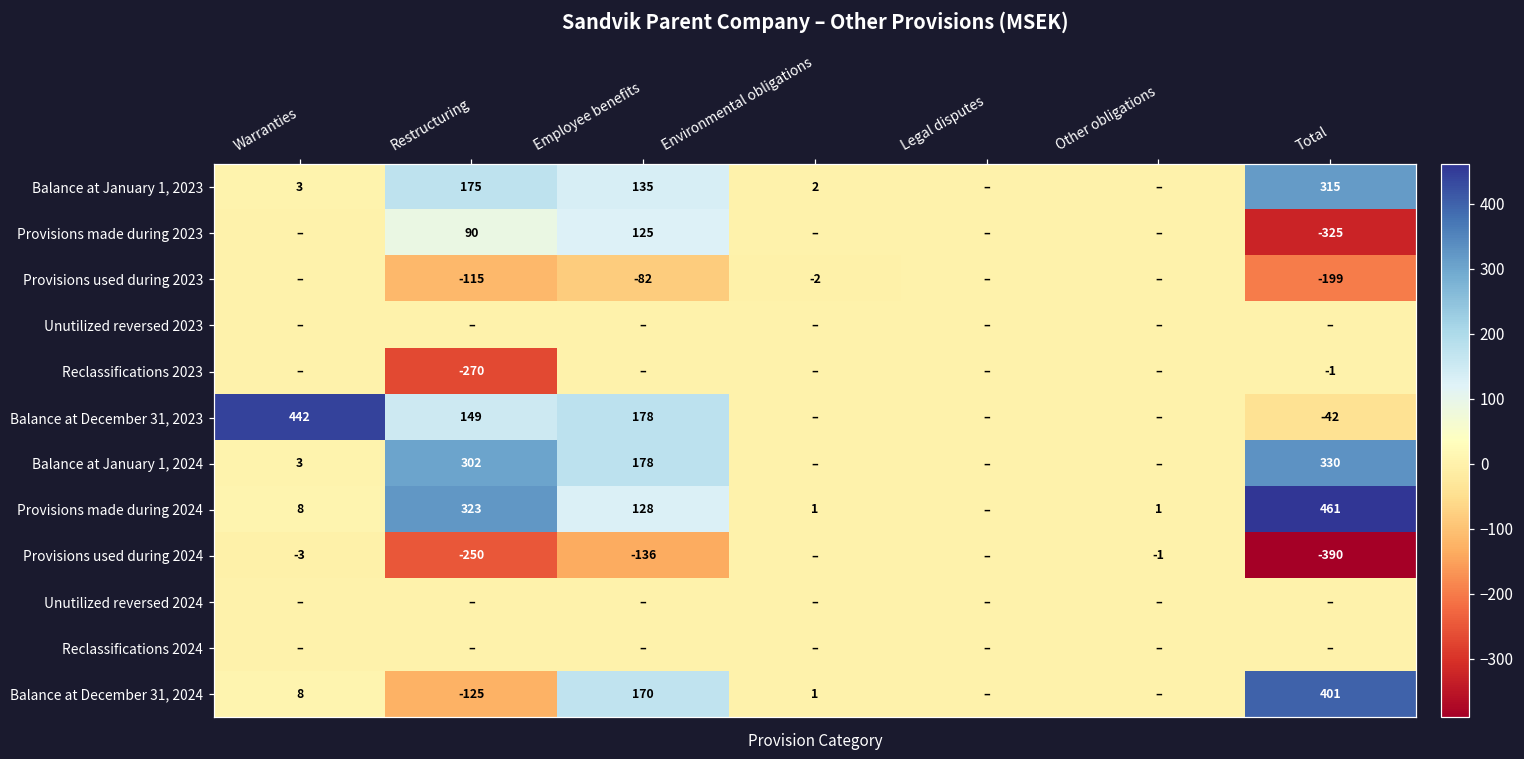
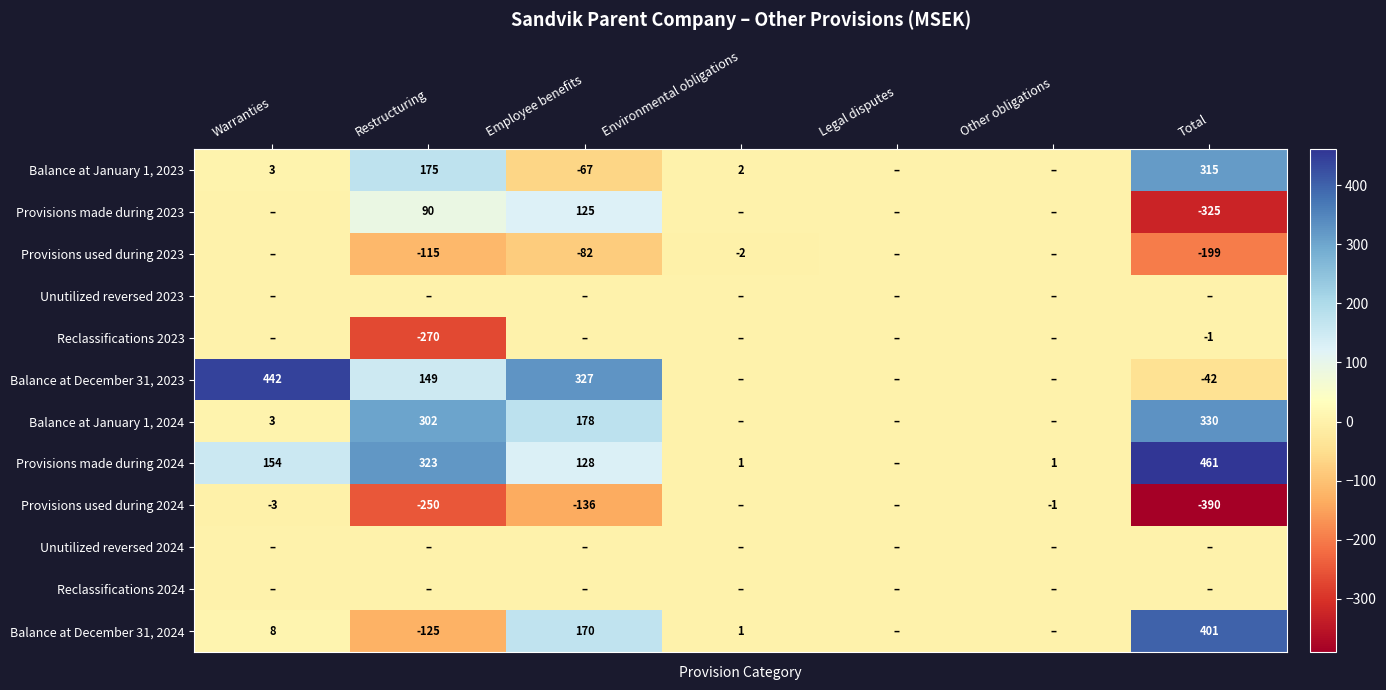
  {
    "Balance at January 1, 2023": {
      "Warranties": 3,
      "Restructuring": 175,
-     "Employee benefits": 135,
+     "Employee benefits": -67,
      "Environmental obligations": 2,
      "Total": 315
    },
    "Provisions made during 2023": {
      "Restructuring": 90,
      "Employee benefits": 125,
      "Total": -325
    },
    "Provisions used during 2023": {
      "Restructuring": -115,
      "Employee benefits": -82,
      "Environmental obligations": -2,
      "Total": -199
    },
    "Reclassifications 2023": {
      "Restructuring": -270,
      "Total": -1
    },
    "Balance at December 31, 2023": {
      "Warranties": 442,
      "Restructuring": 149,
-     "Employee benefits": 178,
+     "Employee benefits": 327,
      "Total": -42
    },
    "Balance at January 1, 2024": {
      "Warranties": 3,
      "Restructuring": 302,
      "Employee benefits": 178,
      "Total": 330
    },
    "Provisions made during 2024": {
-     "Warranties": 8,
+     "Warranties": 154,
      "Restructuring": 323,
      "Employee benefits": 128,
      "Environmental obligations": 1,
      "Other obligations": 1,
      "Total": 461
    },
    "Provisions used during 2024": {
      "Warranties": -3,
      "Restructuring": -250,
      "Employee benefits": -136,
      "Other obligations": -1,
      "Total": -390
    },
    "Balance at December 31, 2024": {
      "Warranties": 8,
      "Restructuring": -125,
      "Employee benefits": 170,
      "Environmental obligations": 1,
      "Total": 401
    }
  }
